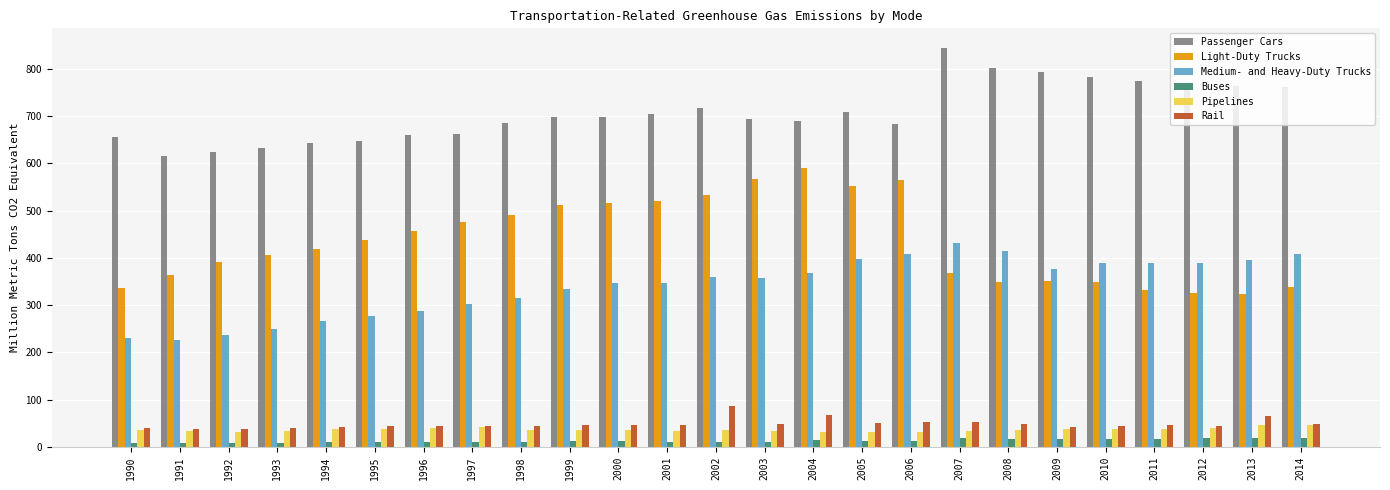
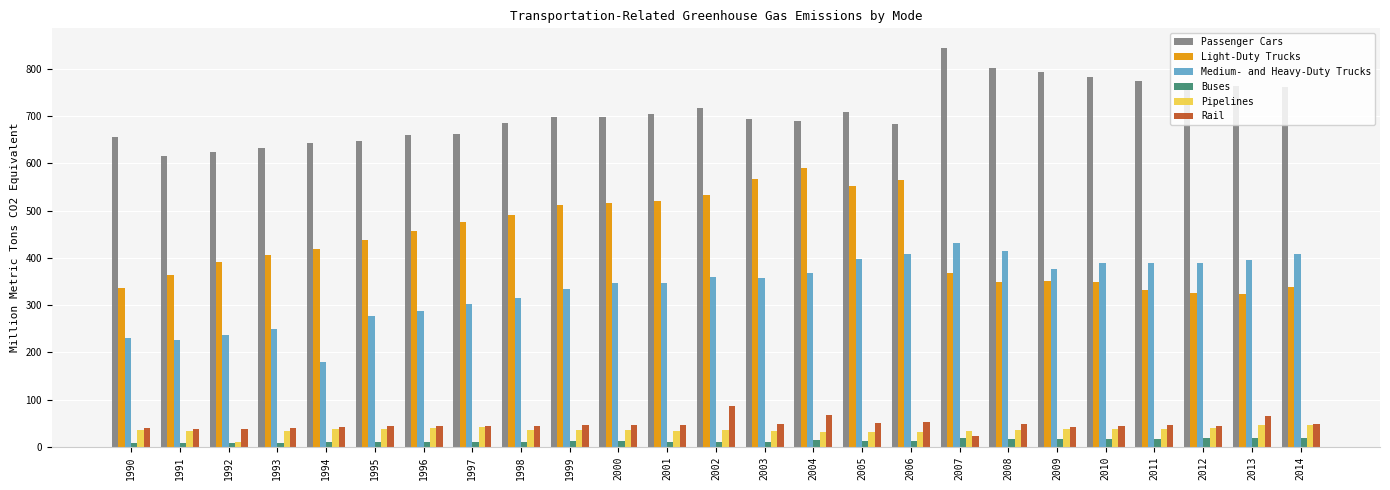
  {
    "Passenger Cars": {
      "1990": 660,
      "1991": 610,
      "1992": 620,
      "1993": 630,
      "1994": 640,
      "1995": 650,
      "1996": 660,
      "1997": 660,
      "1998": 690,
      "1999": 700,
      "2000": 700,
      "2001": 700,
      "2002": 720,
      "2003": 690,
      "2004": 690,
      "2005": 710,
      "2006": 680,
      "2007": 840,
      "2008": 800,
      "2009": 790,
      "2010": 780,
      "2011": 770
    },
    "Light-Duty Trucks": {
      "1990": 340,
      "1991": 360,
      "1992": 390,
      "1993": 410,
      "1994": 420,
      "1995": 440,
      "1996": 460,
      "1997": 480,
      "1998": 490,
      "1999": 510,
      "2000": 520,
      "2001": 520,
      "2002": 530,
      "2003": 570,
      "2004": 590,
      "2005": 550,
      "2006": 560,
      "2007": 370,
      "2008": 350,
      "2009": 350,
      "2010": 350,
      "2011": 330,
      "2012": 330,
      "2013": 320,
      "2014": 340
    },
    "Medium- and Heavy-Duty Trucks": {
      "1990": 230,
      "1991": 230,
      "1992": 240,
      "1993": 250,
-     "1994": 270,
+     "1994": 180,
      "1995": 280,
      "1996": 290,
      "1997": 300,
      "1998": 320,
      "1999": 330,
      "2000": 350,
      "2001": 350,
      "2002": 360,
      "2003": 360,
      "2004": 370,
      "2005": 400,
      "2006": 410,
      "2007": 430,
      "2008": 410,
      "2009": 380,
      "2010": 390,
      "2011": 390,
      "2012": 390,
      "2013": 400,
      "2014": 410
    },
    "Buses": {
      "1990": 10,
      "1991": 10,
      "1992": 10,
      "1993": 10,
      "1994": 10,
      "1995": 10,
      "1996": 10,
      "1997": 10,
      "1998": 10,
      "1999": 10,
      "2000": 10,
      "2001": 10,
      "2002": 10,
      "2003": 10,
      "2004": 20,
      "2005": 10,
      "2006": 10,
      "2007": 20,
      "2008": 20,
      "2009": 20,
      "2010": 20,
      "2011": 20,
      "2012": 20,
      "2013": 20,
      "2014": 20
    },
    "Pipelines": {
      "1990": 40,
      "1991": 30,
-     "1992": 30,
+     "1992": 10,
      "1993": 30,
      "1994": 40,
      "1995": 40,
      "1996": 40,
      "1997": 40,
      "1998": 40,
      "1999": 40,
      "2000": 40,
      "2001": 30,
      "2002": 40,
      "2003": 30,
      "2004": 30,
      "2005": 30,
      "2006": 30,
      "2007": 30,
      "2008": 40,
      "2009": 40,
      "2010": 40,
      "2011": 40,
      "2012": 40,
      "2013": 50,
      "2014": 50
    },
    "Rail": {
      "1990": 40,
      "1991": 40,
      "1992": 40,
      "1993": 40,
      "1994": 40,
      "1995": 40,
      "1996": 40,
      "1997": 40,
      "1998": 40,
      "1999": 50,
      "2000": 50,
      "2001": 50,
      "2002": 90,
      "2003": 50,
      "2004": 70,
      "2005": 50,
      "2006": 50,
-     "2007": 50,
+     "2007": 20,
      "2008": 50,
      "2009": 40,
      "2010": 40,
      "2011": 50,
      "2012": 40,
      "2013": 70,
      "2014": 50
    }
  }
